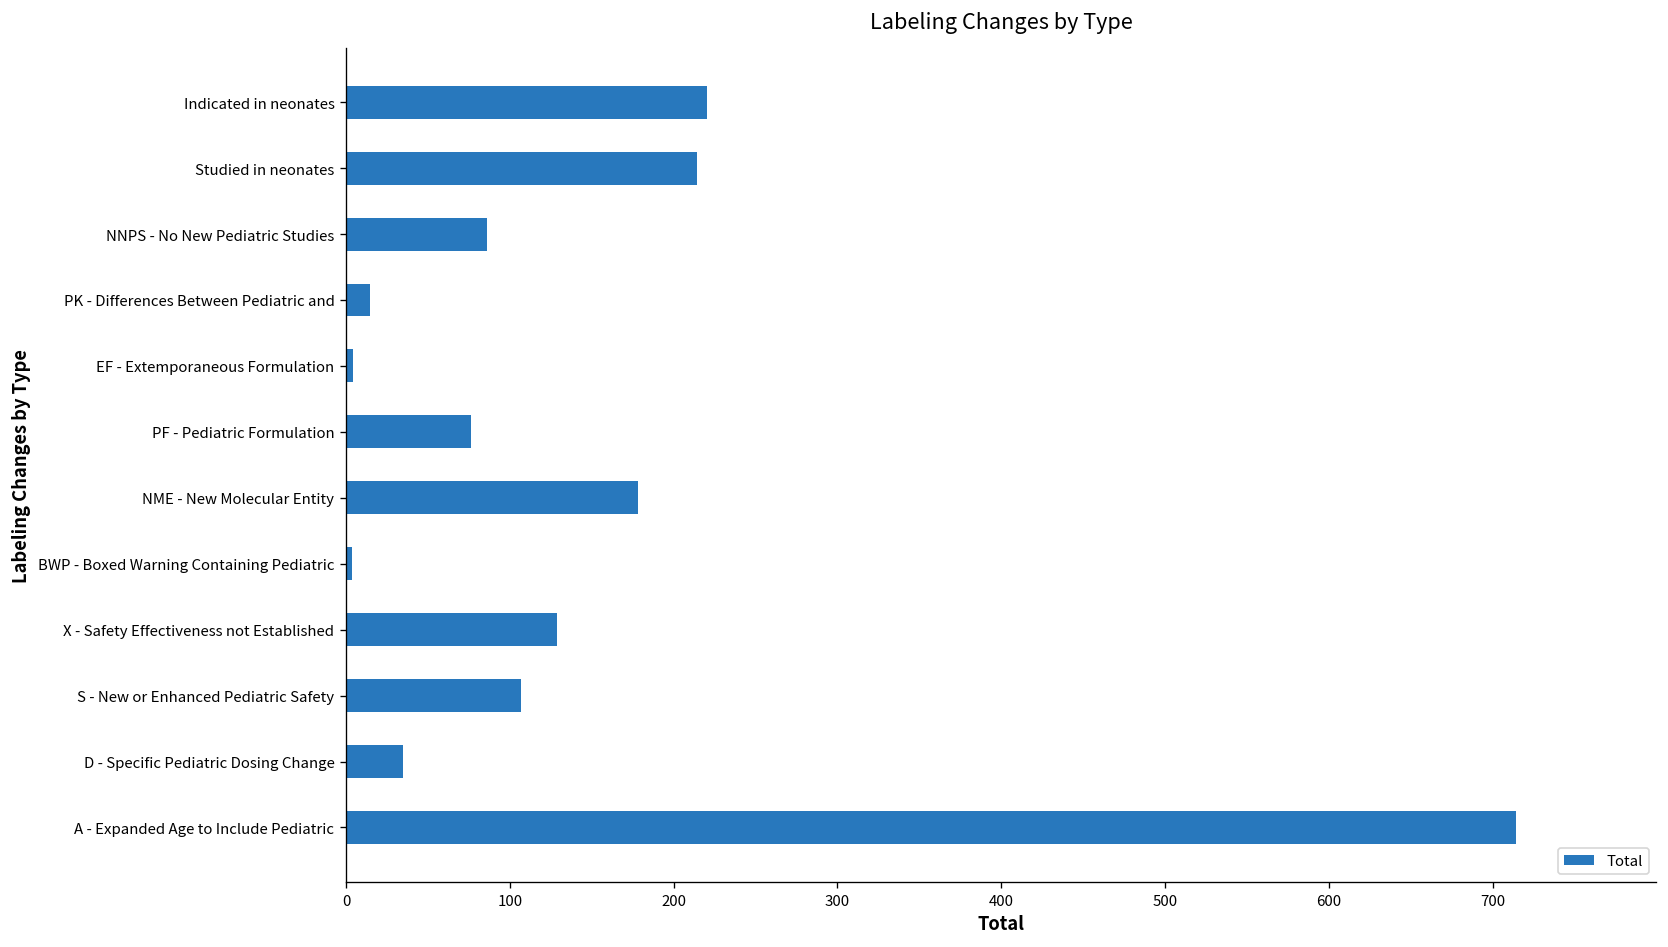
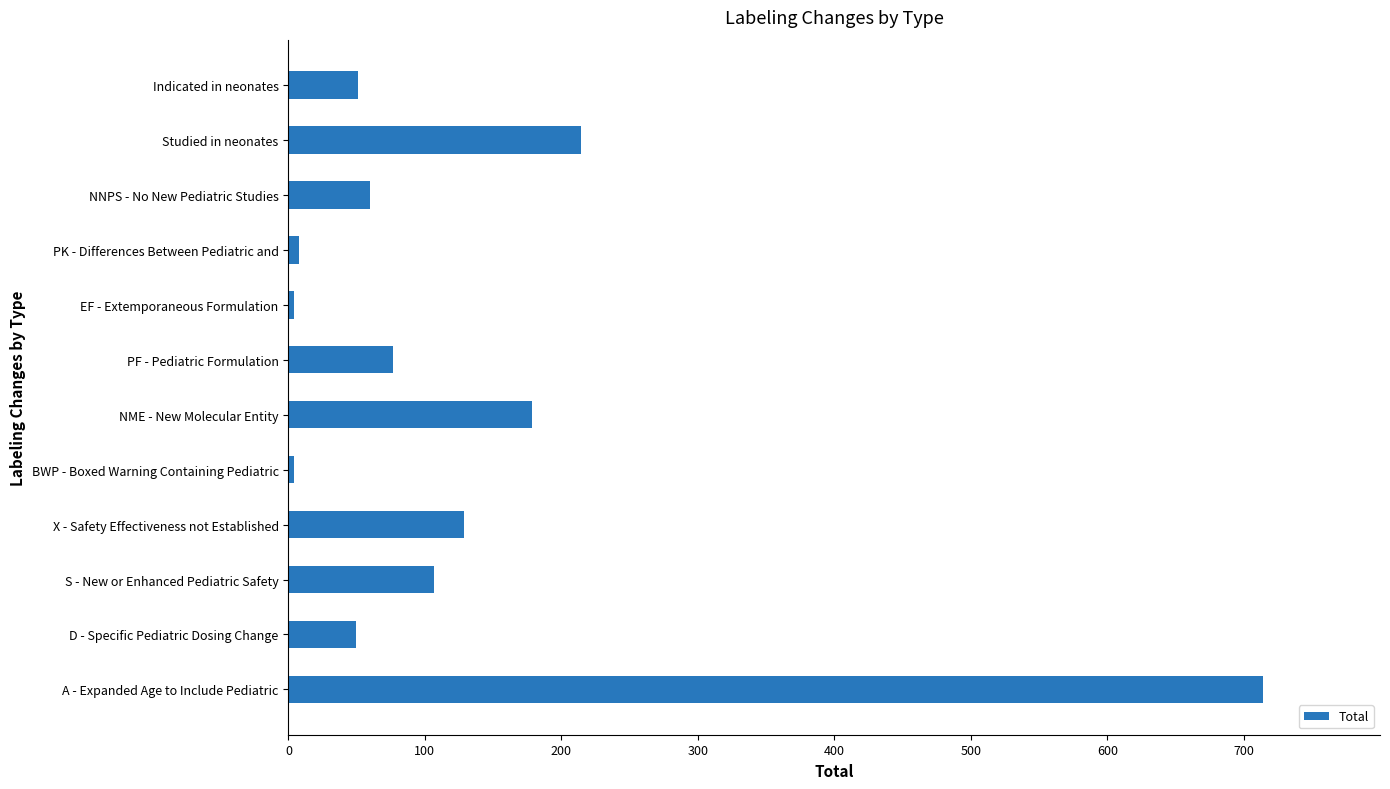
  {
-   "Indicated in neonates": 220,
+   "Indicated in neonates": 51,
    "Studied in neonates": 215,
-   "NNPS - No New Pediatric Studies": 86,
-   "PK - Differences Between Pediatric and": 15,
+   "NNPS - No New Pediatric Studies": 60,
+   "PK - Differences Between Pediatric and": 8,
    "EF - Extemporaneous Formulation": 4,
    "PF - Pediatric Formulation": 76,
    "NME - New Molecular Entity": 178,
    "BWP - Boxed Warning Containing Pediatric": 4,
    "X - Safety Effectiveness not Established": 129,
    "S - New or Enhanced Pediatric Safety": 107,
-   "D - Specific Pediatric Dosing Change": 35,
+   "D - Specific Pediatric Dosing Change": 49,
    "A - Expanded Age to Include Pediatric": 714
  }
